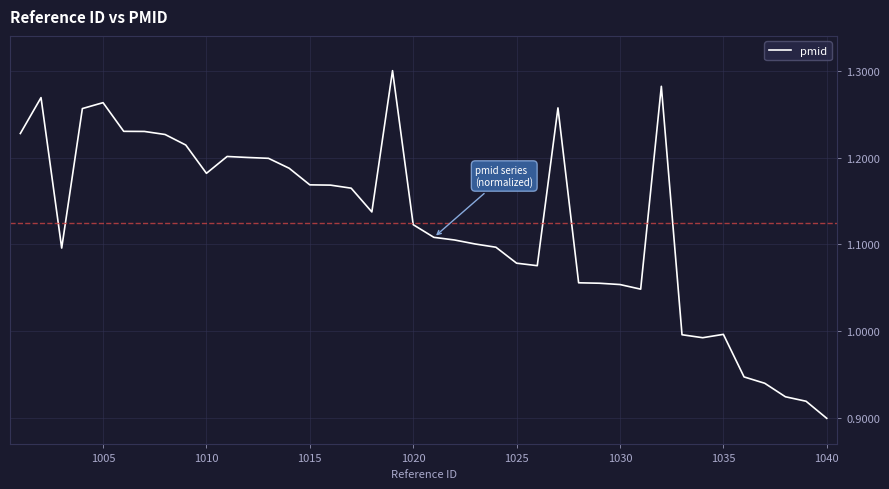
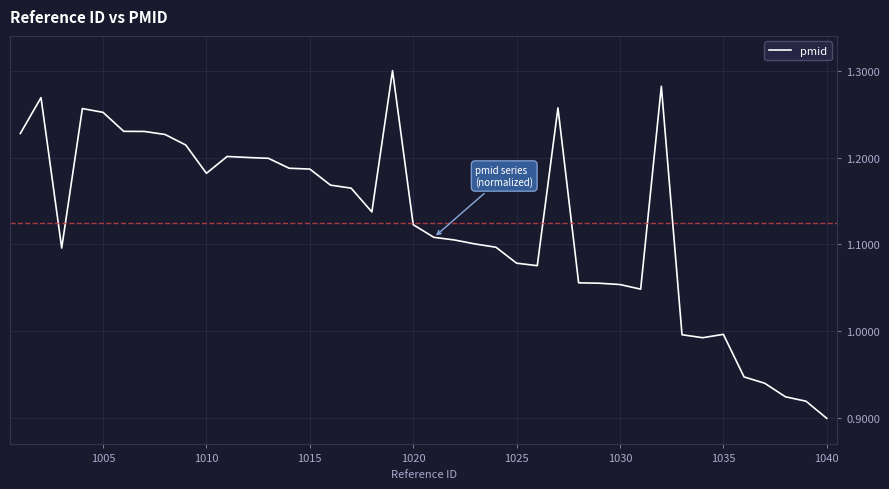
  {
-   "1005": 1.26,
+   "1005": 1.25,
    "1010": 1.18,
-   "1015": 1.17,
+   "1015": 1.19,
    "1020": 1.12,
    "1025": 1.08,
    "1030": 1.05,
    "1035": 1.00,
    "1040": 0.90
  }
